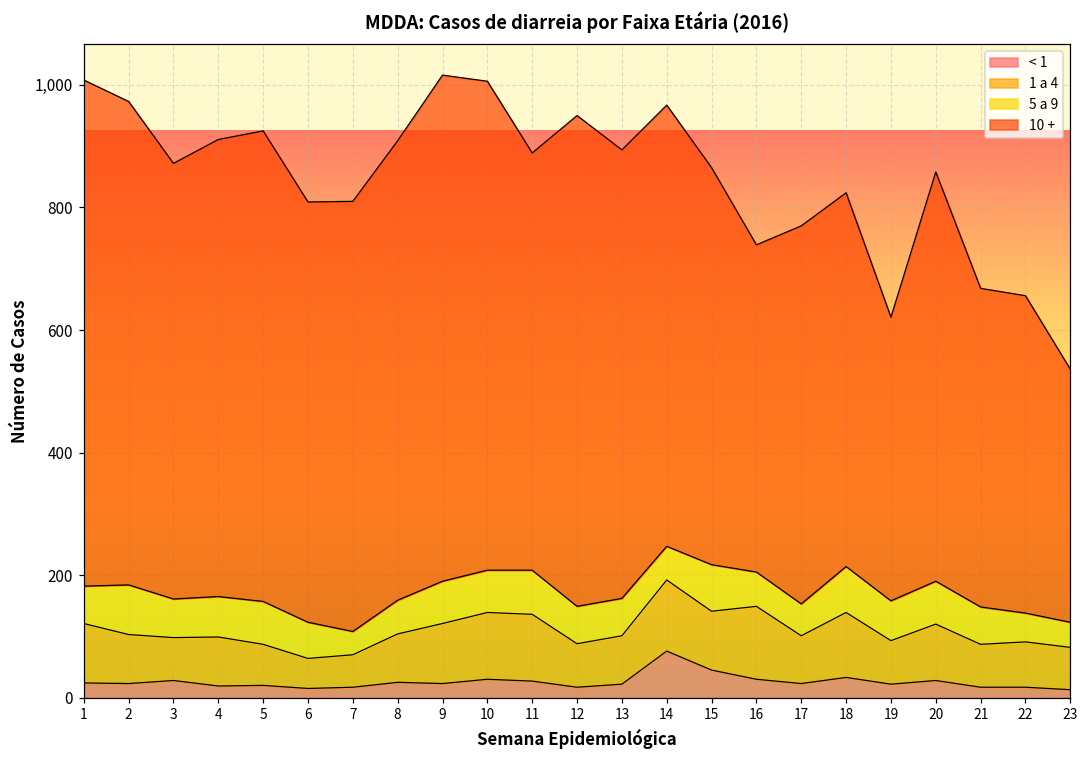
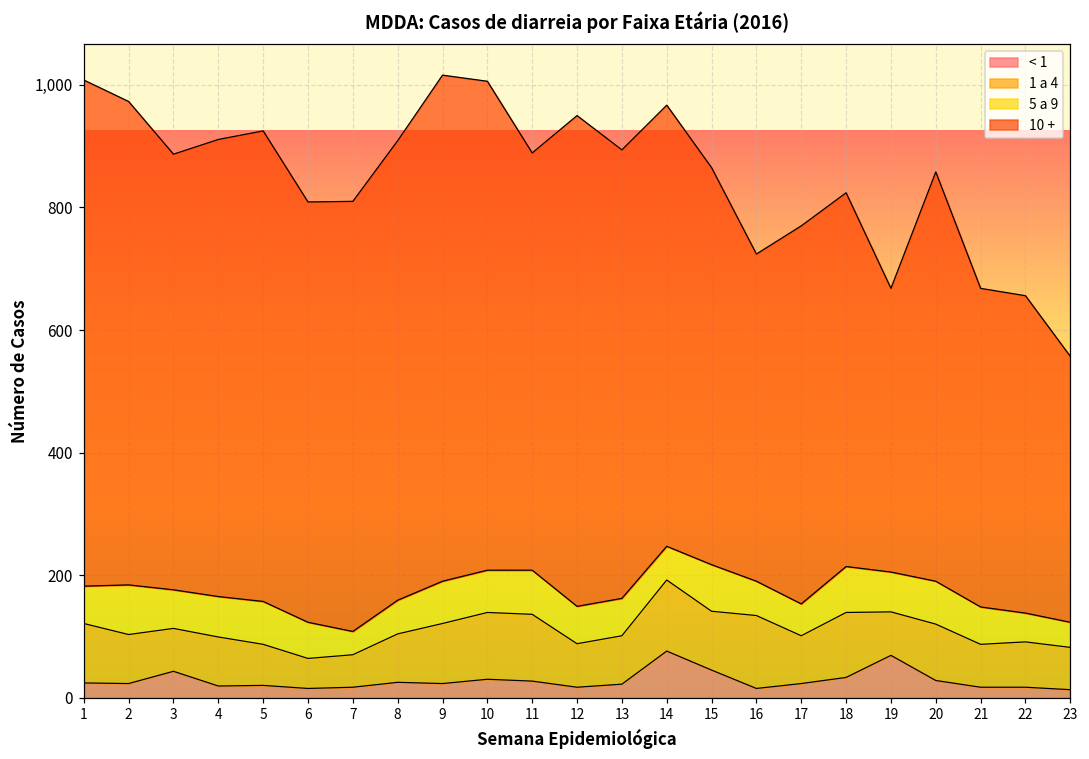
  {
    "< 1": {
      "1": 20,
      "2": 20,
-     "3": 30,
+     "3": 40,
      "4": 20,
      "5": 20,
      "6": 20,
      "7": 20,
      "8": 30,
      "9": 20,
      "10": 30,
      "11": 30,
      "12": 20,
      "13": 20,
      "14": 80,
      "15": 50,
-     "16": 30,
+     "16": 20,
      "17": 20,
      "18": 30,
-     "19": 20,
+     "19": 70,
      "20": 30,
      "21": 20,
      "22": 20,
      "23": 10
    },
    "10 +": {
      "1": 830,
      "2": 790,
      "3": 710,
      "4": 750,
      "5": 770,
      "6": 690,
      "7": 700,
      "8": 750,
      "9": 830,
      "10": 800,
      "11": 680,
      "12": 800,
      "13": 730,
      "14": 720,
      "15": 650,
      "16": 530,
      "17": 620,
      "18": 610,
      "19": 460,
      "20": 670,
      "21": 520,
      "22": 520,
-     "23": 410
+     "23": 430
    }
  }
